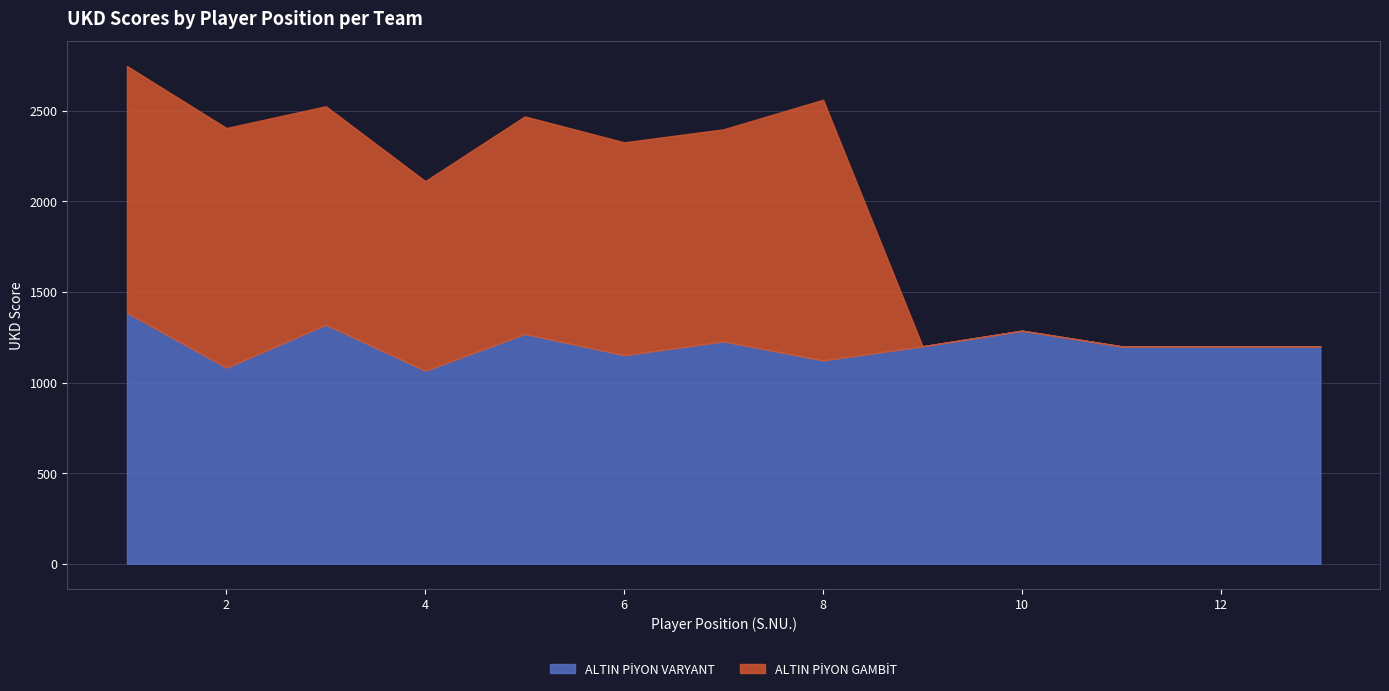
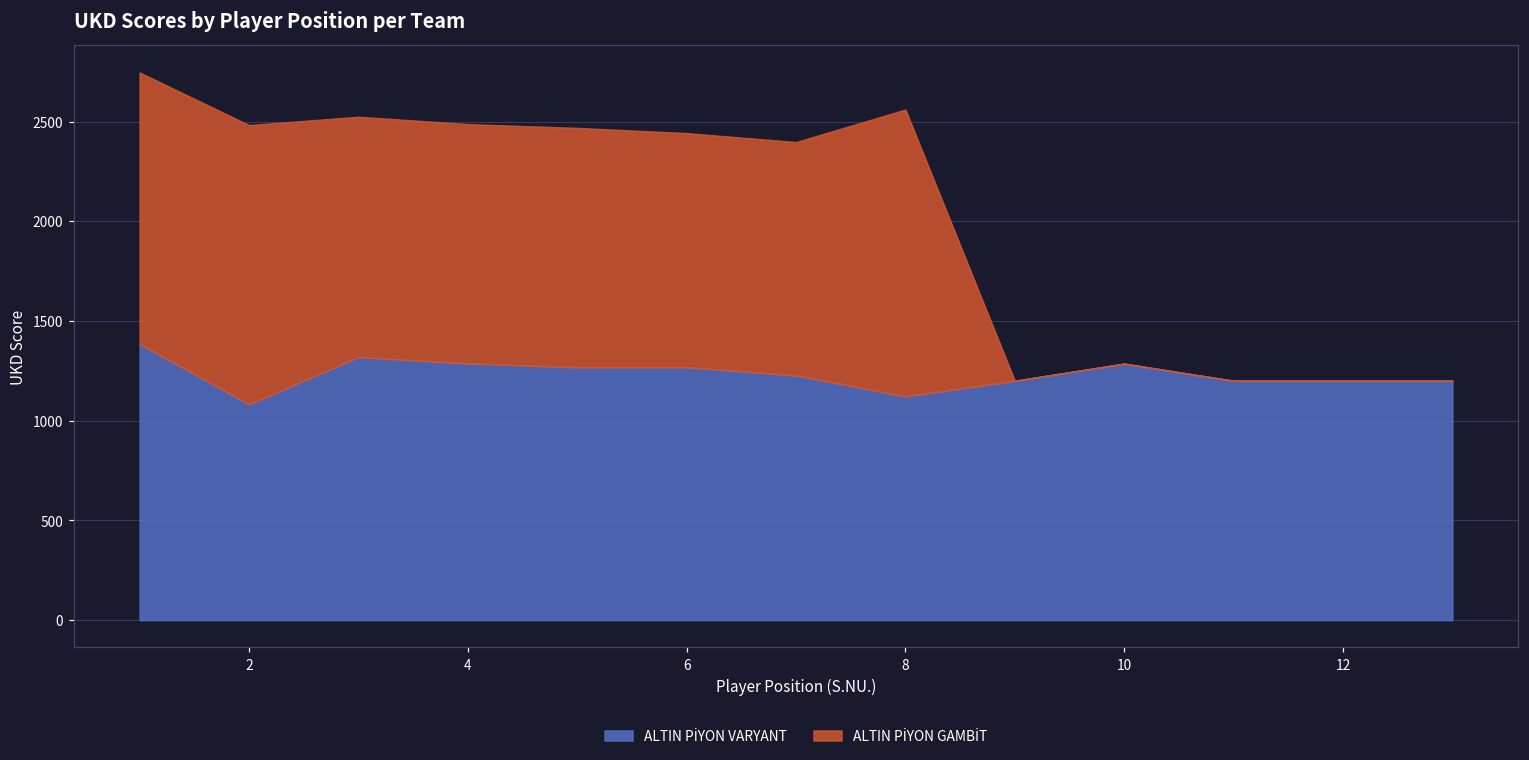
  {
    "ALTIN PİYON VARYANT": {
      "2": 1080,
-     "4": 1070,
-     "6": 1150,
+     "4": 1290,
+     "6": 1270,
      "8": 1120
    },
    "ALTIN PİYON GAMBİT": {
-     "2": 1320,
-     "4": 1050,
+     "2": 1400,
+     "4": 1200,
      "6": 1170,
      "8": 1440
    }
  }
